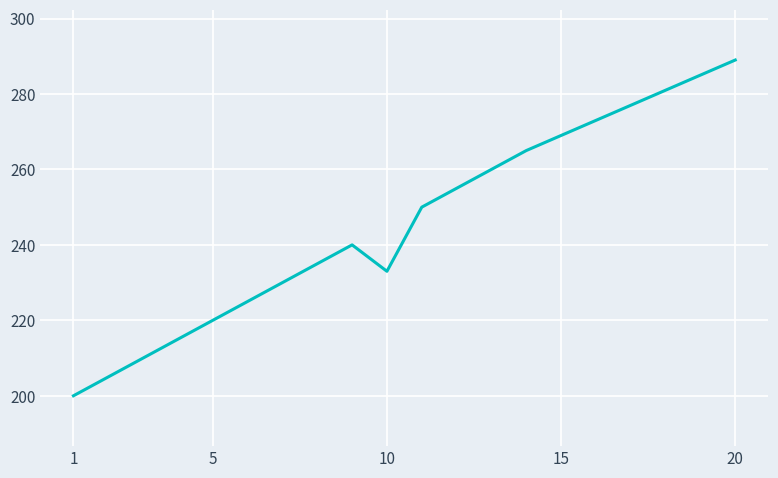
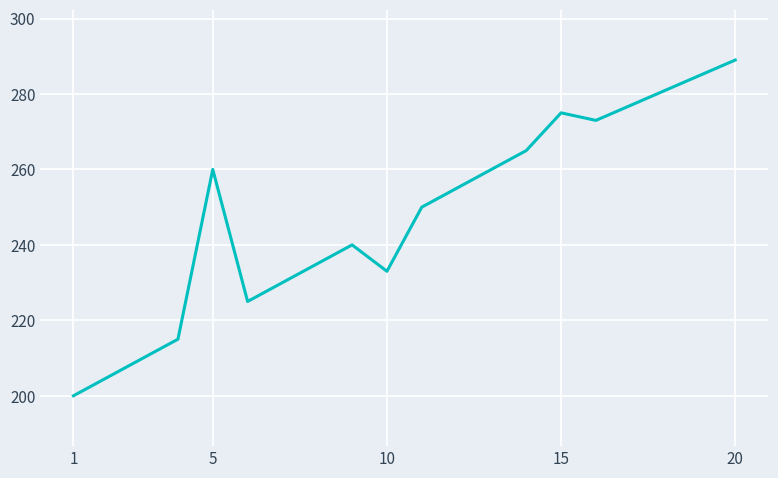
  {
    "1": 200,
-   "5": 220,
+   "5": 260,
    "10": 233,
-   "15": 269,
+   "15": 275,
    "20": 289
  }
